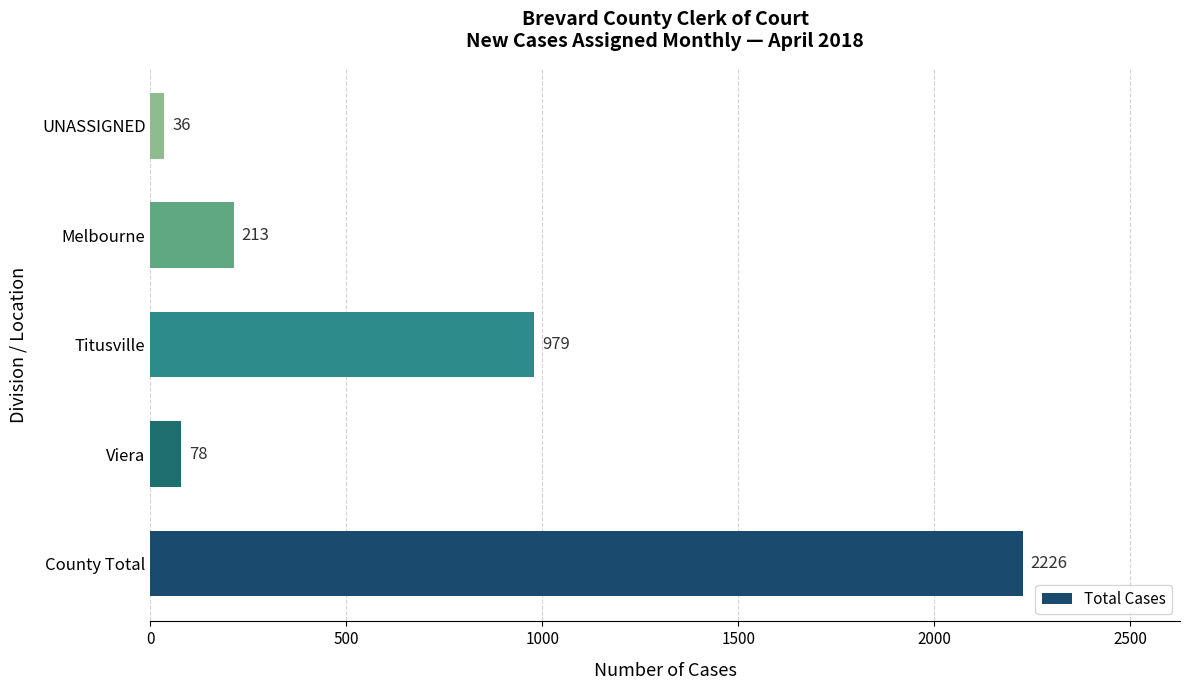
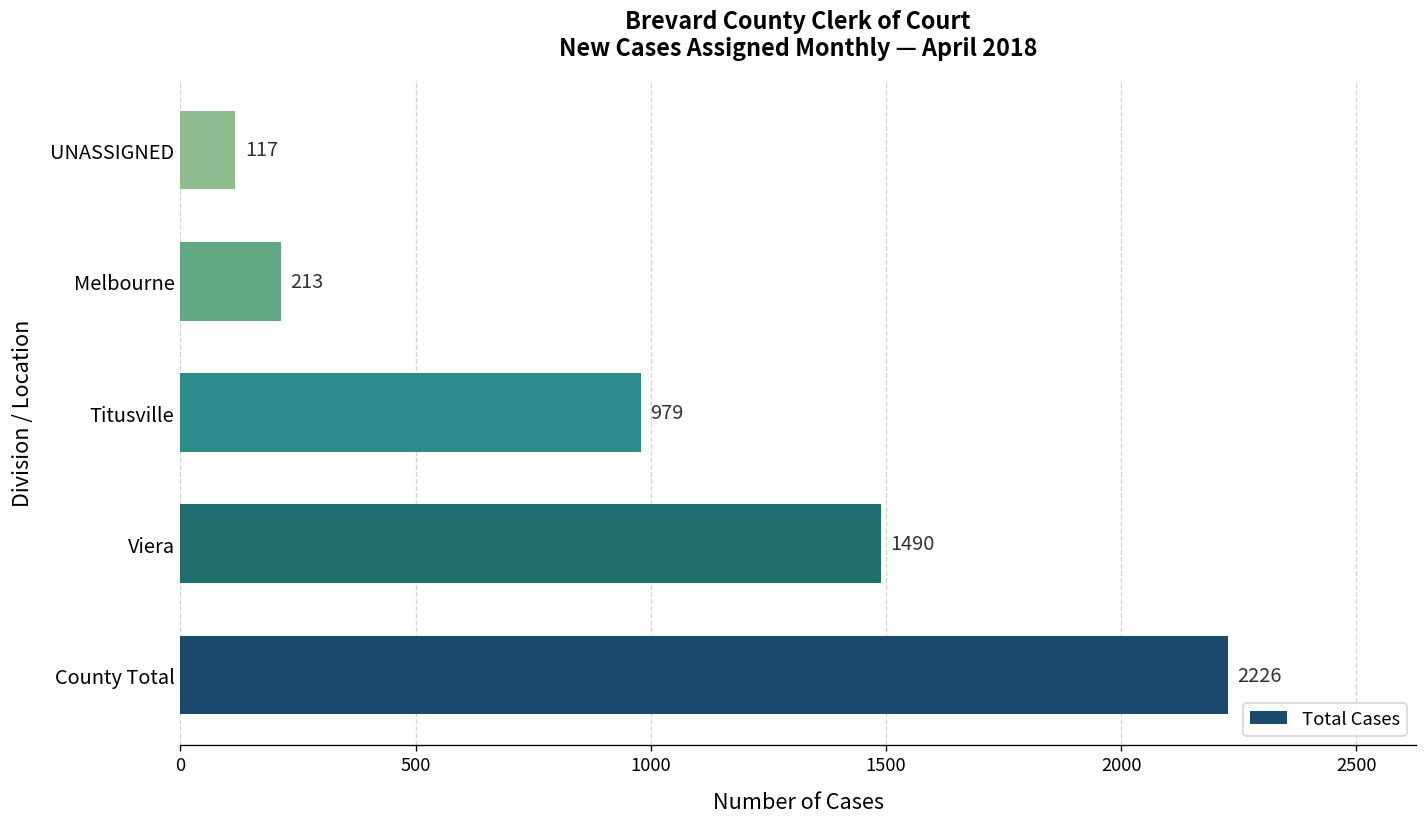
  {
-   "UNASSIGNED": 36,
+   "UNASSIGNED": 117,
    "Melbourne": 213,
    "Titusville": 979,
-   "Viera": 78,
+   "Viera": 1490,
    "County Total": 2226
  }
